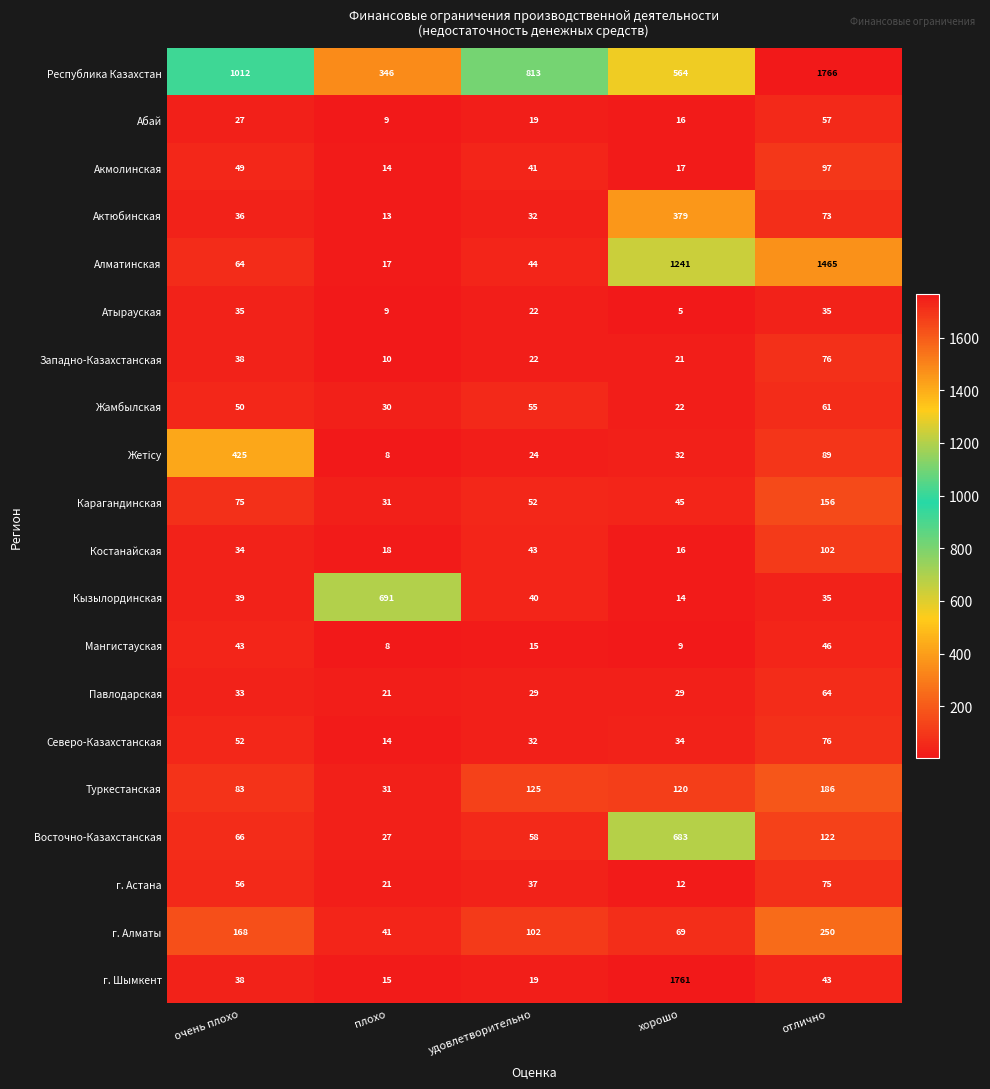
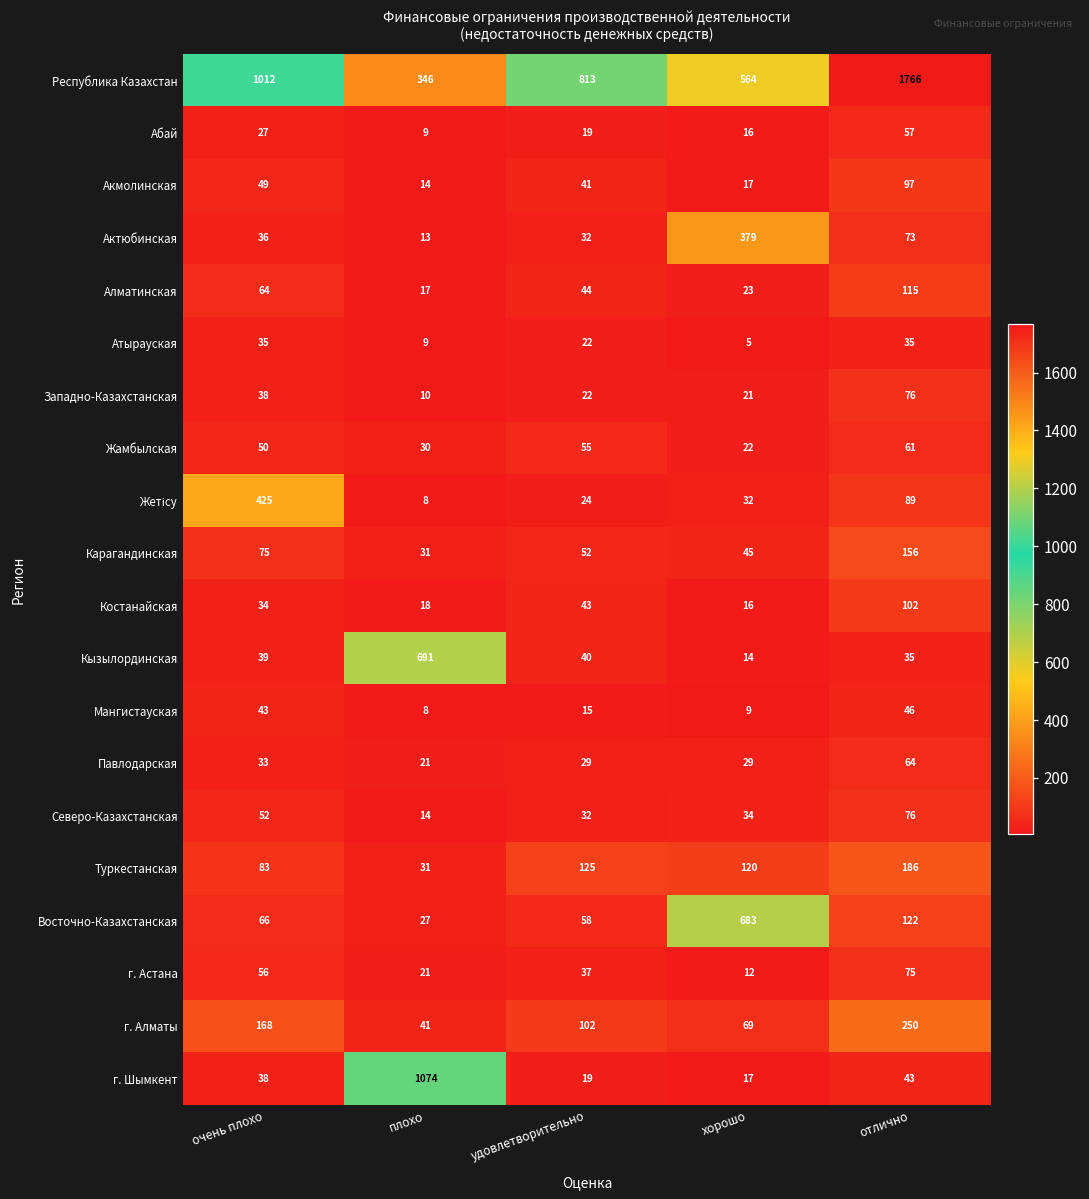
  {
    "Республика Казахстан": {
      "очень плохо": 1012,
      "плохо": 346,
      "удовлетворительно": 813,
      "хорошо": 564,
      "отлично": 1766
    },
    "Абай": {
      "очень плохо": 27,
      "плохо": 9,
      "удовлетворительно": 19,
      "хорошо": 16,
      "отлично": 57
    },
    "Акмолинская": {
      "очень плохо": 49,
      "плохо": 14,
      "удовлетворительно": 41,
      "хорошо": 17,
      "отлично": 97
    },
    "Актюбинская": {
      "очень плохо": 36,
      "плохо": 13,
      "удовлетворительно": 32,
      "хорошо": 379,
      "отлично": 73
    },
    "Алматинская": {
      "очень плохо": 64,
      "плохо": 17,
      "удовлетворительно": 44,
-     "хорошо": 1241,
-     "отлично": 1465
+     "хорошо": 23,
+     "отлично": 115
    },
    "Атырауская": {
      "очень плохо": 35,
      "плохо": 9,
      "удовлетворительно": 22,
      "хорошо": 5,
      "отлично": 35
    },
    "Западно-Казахстанская": {
      "очень плохо": 38,
      "плохо": 10,
      "удовлетворительно": 22,
      "хорошо": 21,
      "отлично": 76
    },
    "Жамбылская": {
      "очень плохо": 50,
      "плохо": 30,
      "удовлетворительно": 55,
      "хорошо": 22,
      "отлично": 61
    },
    "Жетісу": {
      "очень плохо": 425,
      "плохо": 8,
      "удовлетворительно": 24,
      "хорошо": 32,
      "отлично": 89
    },
    "Карагандинская": {
      "очень плохо": 75,
      "плохо": 31,
      "удовлетворительно": 52,
      "хорошо": 45,
      "отлично": 156
    },
    "Костанайская": {
      "очень плохо": 34,
      "плохо": 18,
      "удовлетворительно": 43,
      "хорошо": 16,
      "отлично": 102
    },
    "Кызылординская": {
      "очень плохо": 39,
      "плохо": 691,
      "удовлетворительно": 40,
      "хорошо": 14,
      "отлично": 35
    },
    "Мангистауская": {
      "очень плохо": 43,
      "плохо": 8,
      "удовлетворительно": 15,
      "хорошо": 9,
      "отлично": 46
    },
    "Павлодарская": {
      "очень плохо": 33,
      "плохо": 21,
      "удовлетворительно": 29,
      "хорошо": 29,
      "отлично": 64
    },
    "Северо-Казахстанская": {
      "очень плохо": 52,
      "плохо": 14,
      "удовлетворительно": 32,
      "хорошо": 34,
      "отлично": 76
    },
    "Туркестанская": {
      "очень плохо": 83,
      "плохо": 31,
      "удовлетворительно": 125,
      "хорошо": 120,
      "отлично": 186
    },
    "Восточно-Казахстанская": {
      "очень плохо": 66,
      "плохо": 27,
      "удовлетворительно": 58,
      "хорошо": 683,
      "отлично": 122
    },
    "г. Астана": {
      "очень плохо": 56,
      "плохо": 21,
      "удовлетворительно": 37,
      "хорошо": 12,
      "отлично": 75
    },
    "г. Алматы": {
      "очень плохо": 168,
      "плохо": 41,
      "удовлетворительно": 102,
      "хорошо": 69,
      "отлично": 250
    },
    "г. Шымкент": {
      "очень плохо": 38,
-     "плохо": 15,
+     "плохо": 1074,
      "удовлетворительно": 19,
-     "хорошо": 1761,
+     "хорошо": 17,
      "отлично": 43
    }
  }
